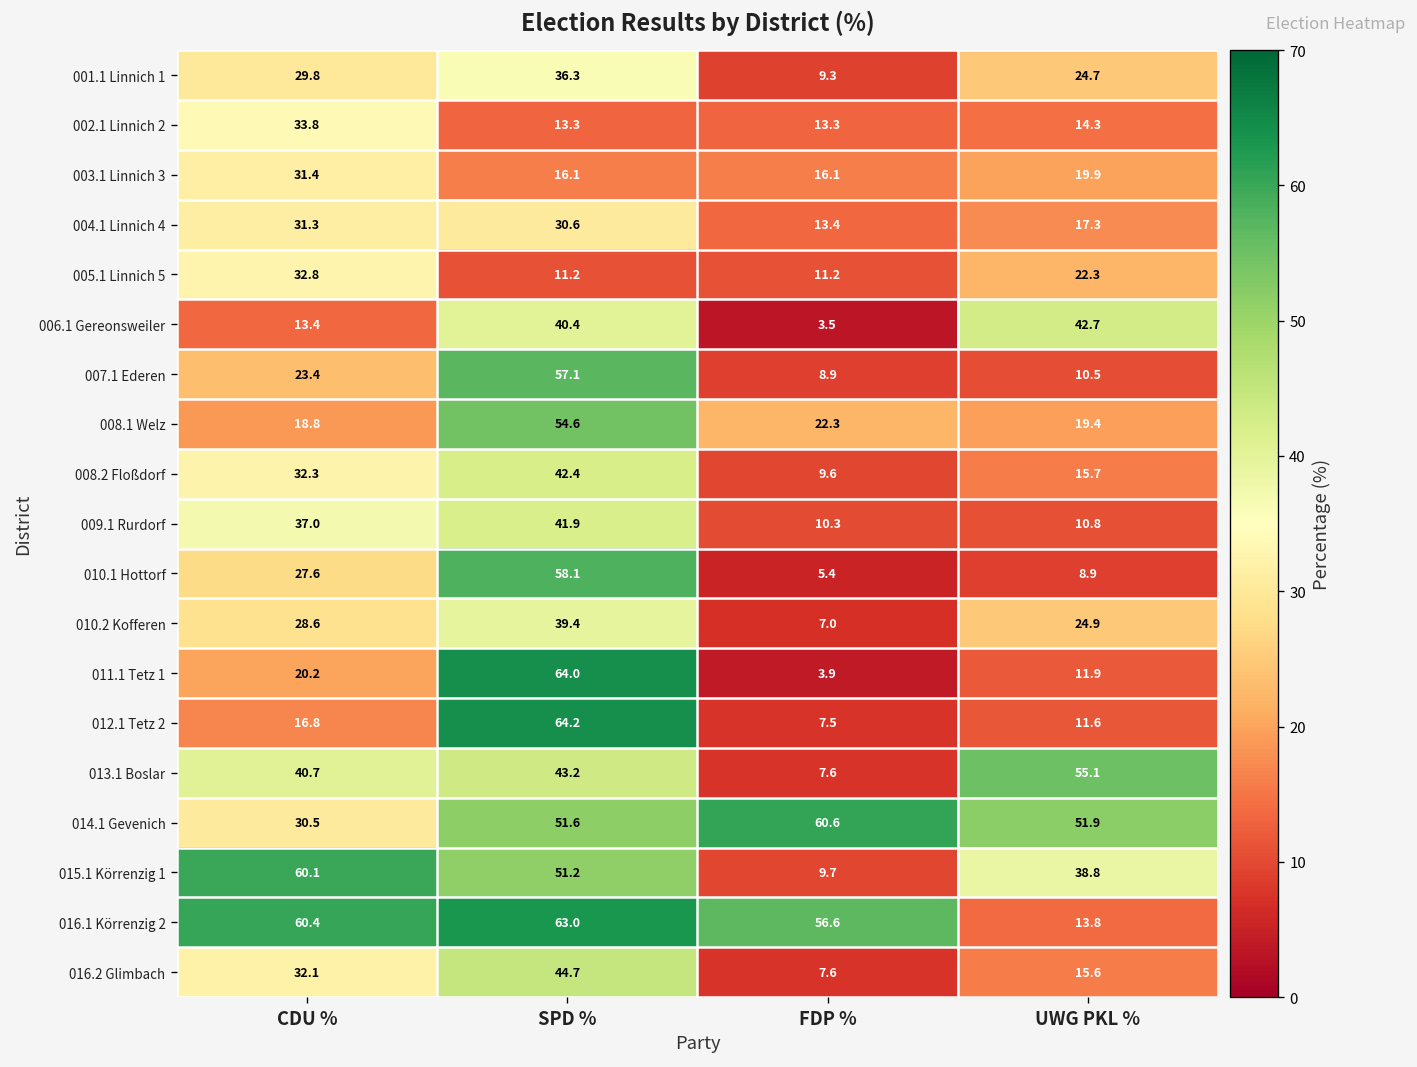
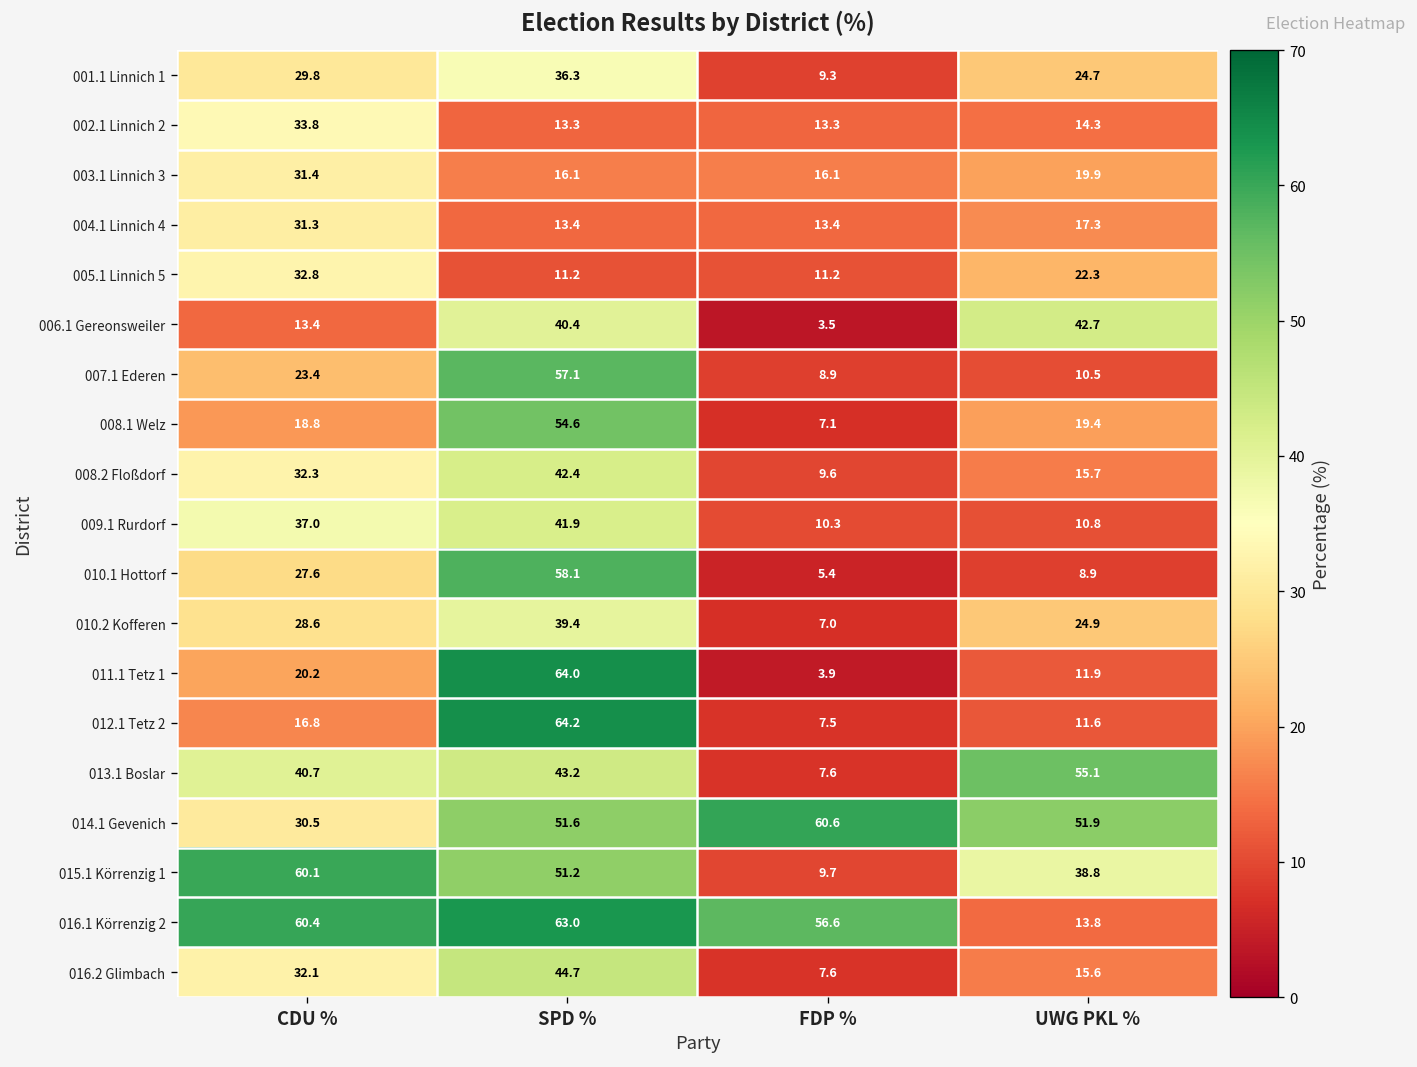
  {
    "001.1 Linnich 1": {
      "CDU %": 29.8,
      "SPD %": 36.3,
      "FDP %": 9.3,
      "UWG PKL %": 24.7
    },
    "002.1 Linnich 2": {
      "CDU %": 33.8,
      "SPD %": 13.3,
      "FDP %": 13.3,
      "UWG PKL %": 14.3
    },
    "003.1 Linnich 3": {
      "CDU %": 31.4,
      "SPD %": 16.1,
      "FDP %": 16.1,
      "UWG PKL %": 19.9
    },
    "004.1 Linnich 4": {
      "CDU %": 31.3,
-     "SPD %": 30.6,
+     "SPD %": 13.4,
      "FDP %": 13.4,
      "UWG PKL %": 17.3
    },
    "005.1 Linnich 5": {
      "CDU %": 32.8,
      "SPD %": 11.2,
      "FDP %": 11.2,
      "UWG PKL %": 22.3
    },
    "006.1 Gereonsweiler": {
      "CDU %": 13.4,
      "SPD %": 40.4,
      "FDP %": 3.5,
      "UWG PKL %": 42.7
    },
    "007.1 Ederen": {
      "CDU %": 23.4,
      "SPD %": 57.1,
      "FDP %": 8.9,
      "UWG PKL %": 10.5
    },
    "008.1 Welz": {
      "CDU %": 18.8,
      "SPD %": 54.6,
-     "FDP %": 22.3,
+     "FDP %": 7.1,
      "UWG PKL %": 19.4
    },
    "008.2 Floßdorf": {
      "CDU %": 32.3,
      "SPD %": 42.4,
      "FDP %": 9.6,
      "UWG PKL %": 15.7
    },
    "009.1 Rurdorf": {
      "CDU %": 37.0,
      "SPD %": 41.9,
      "FDP %": 10.3,
      "UWG PKL %": 10.8
    },
    "010.1 Hottorf": {
      "CDU %": 27.6,
      "SPD %": 58.1,
      "FDP %": 5.4,
      "UWG PKL %": 8.9
    },
    "010.2 Kofferen": {
      "CDU %": 28.6,
      "SPD %": 39.4,
      "FDP %": 7.0,
      "UWG PKL %": 24.9
    },
    "011.1 Tetz 1": {
      "CDU %": 20.2,
      "SPD %": 64.0,
      "FDP %": 3.9,
      "UWG PKL %": 11.9
    },
    "012.1 Tetz 2": {
      "CDU %": 16.8,
      "SPD %": 64.2,
      "FDP %": 7.5,
      "UWG PKL %": 11.6
    },
    "013.1 Boslar": {
      "CDU %": 40.7,
      "SPD %": 43.2,
      "FDP %": 7.6,
      "UWG PKL %": 55.1
    },
    "014.1 Gevenich": {
      "CDU %": 30.5,
      "SPD %": 51.6,
      "FDP %": 60.6,
      "UWG PKL %": 51.9
    },
    "015.1 Körrenzig 1": {
      "CDU %": 60.1,
      "SPD %": 51.2,
      "FDP %": 9.7,
      "UWG PKL %": 38.8
    },
    "016.1 Körrenzig 2": {
      "CDU %": 60.4,
      "SPD %": 63.0,
      "FDP %": 56.6,
      "UWG PKL %": 13.8
    },
    "016.2 Glimbach": {
      "CDU %": 32.1,
      "SPD %": 44.7,
      "FDP %": 7.6,
      "UWG PKL %": 15.6
    }
  }
